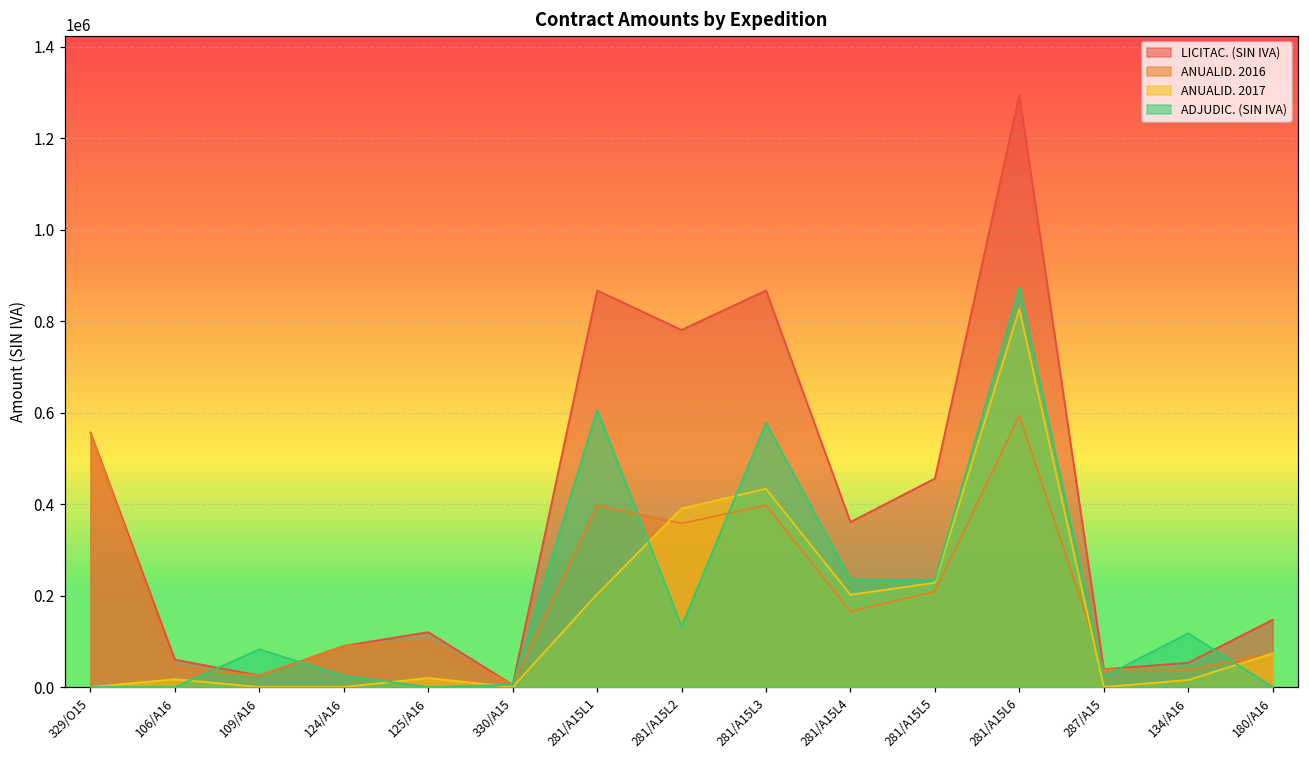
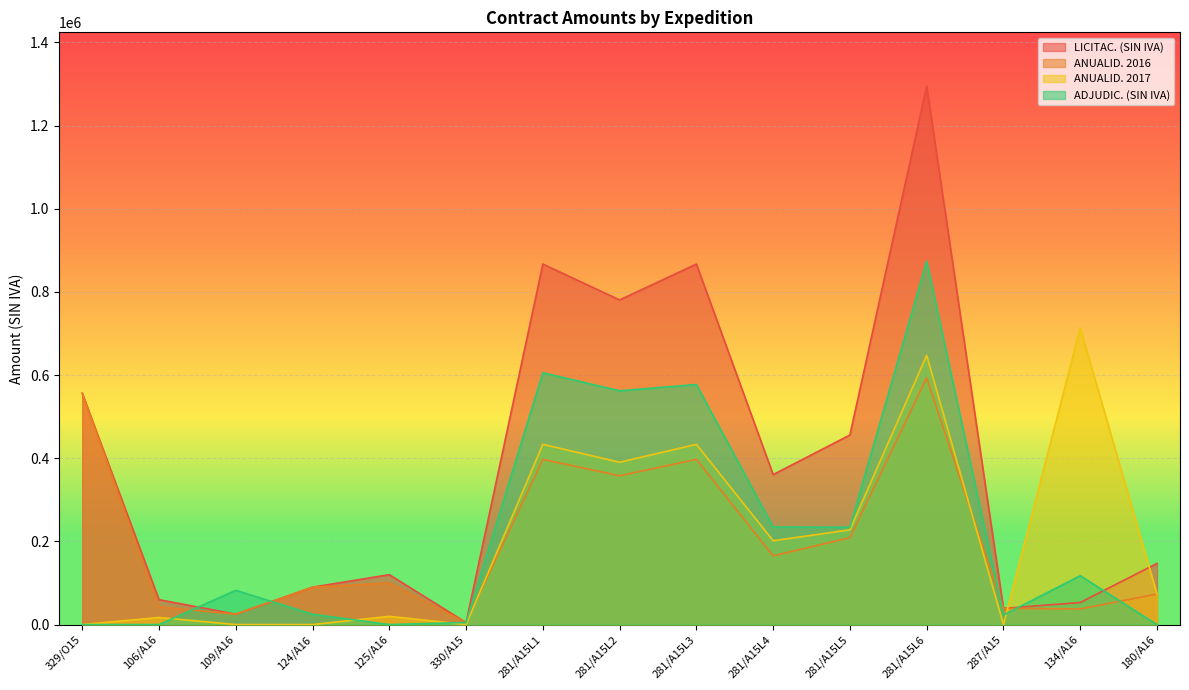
  {
    "ANUALID. 2017": {
      "106/A16": 20000,
      "109/A16": 0,
      "124/A16": 0,
      "125/A16": 20000,
-     "281/A15L1": 200000,
+     "281/A15L1": 430000,
      "281/A15L2": 390000,
      "281/A15L3": 430000,
      "281/A15L4": 200000,
      "281/A15L5": 230000,
-     "281/A15L6": 830000,
+     "281/A15L6": 650000,
      "287/A15": 0,
-     "134/A16": 20000
+     "134/A16": 710000
    },
    "ADJUDIC. (SIN IVA)": {
      "106/A16": 0,
      "109/A16": 80000,
      "124/A16": 20000,
      "125/A16": 0,
      "281/A15L1": 610000,
-     "281/A15L2": 130000,
+     "281/A15L2": 560000,
      "281/A15L3": 580000,
      "281/A15L4": 230000,
      "281/A15L5": 230000,
      "281/A15L6": 870000,
      "287/A15": 20000,
      "134/A16": 120000,
      "180/A16": 0
    }
  }
